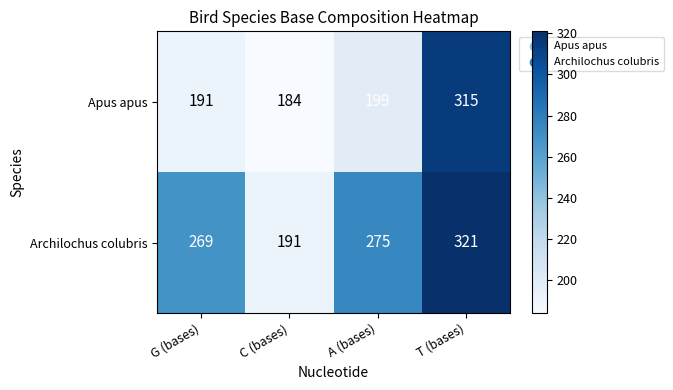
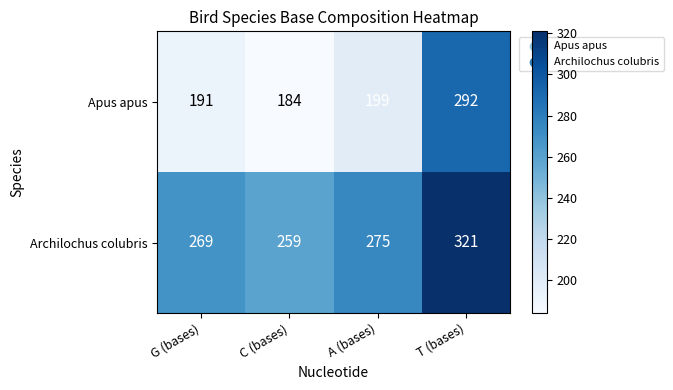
  {
    "Apus apus": {
      "G (bases)": 191,
      "C (bases)": 184,
-     "T (bases)": 315
+     "T (bases)": 292
    },
    "Archilochus colubris": {
      "G (bases)": 269,
-     "C (bases)": 191,
+     "C (bases)": 259,
      "A (bases)": 275,
      "T (bases)": 321
    }
  }
